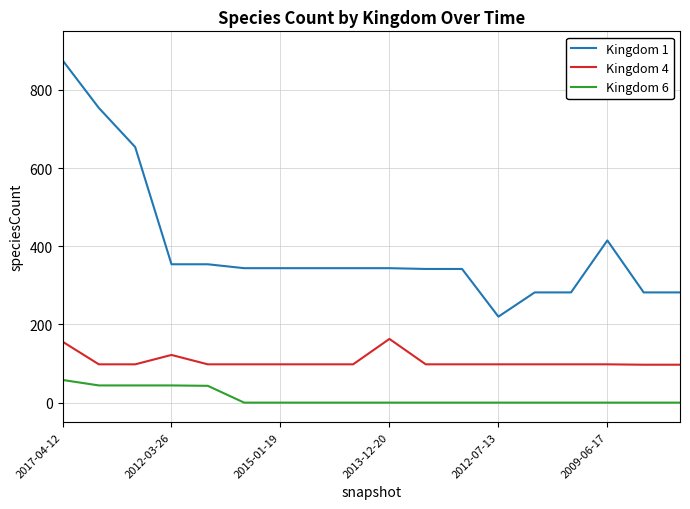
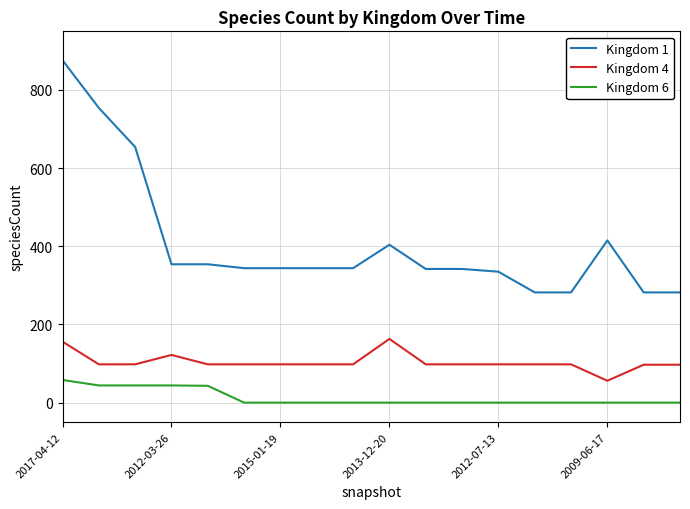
  {
    "Kingdom 1": {
      "2017-04-12": 880,
      "2012-03-26": 350,
      "2015-01-19": 340,
-     "2013-12-20": 340,
-     "2012-07-13": 220,
+     "2013-12-20": 400,
+     "2012-07-13": 340,
      "2009-06-17": 420
    },
    "Kingdom 4": {
      "2017-04-12": 160,
      "2012-03-26": 120,
      "2015-01-19": 100,
      "2013-12-20": 160,
      "2012-07-13": 100,
-     "2009-06-17": 100
+     "2009-06-17": 60
    },
    "Kingdom 6": {
      "2017-04-12": 60,
      "2012-03-26": 40,
      "2015-01-19": 0,
      "2013-12-20": 0,
      "2012-07-13": 0,
      "2009-06-17": 0
    }
  }
